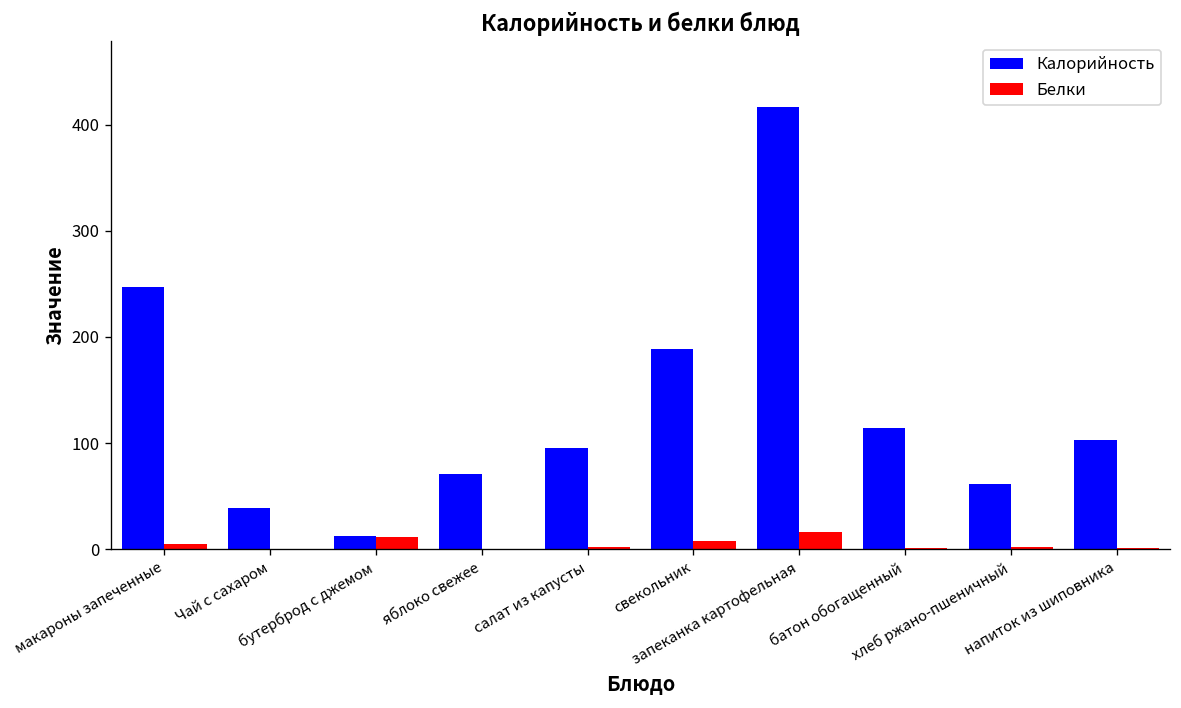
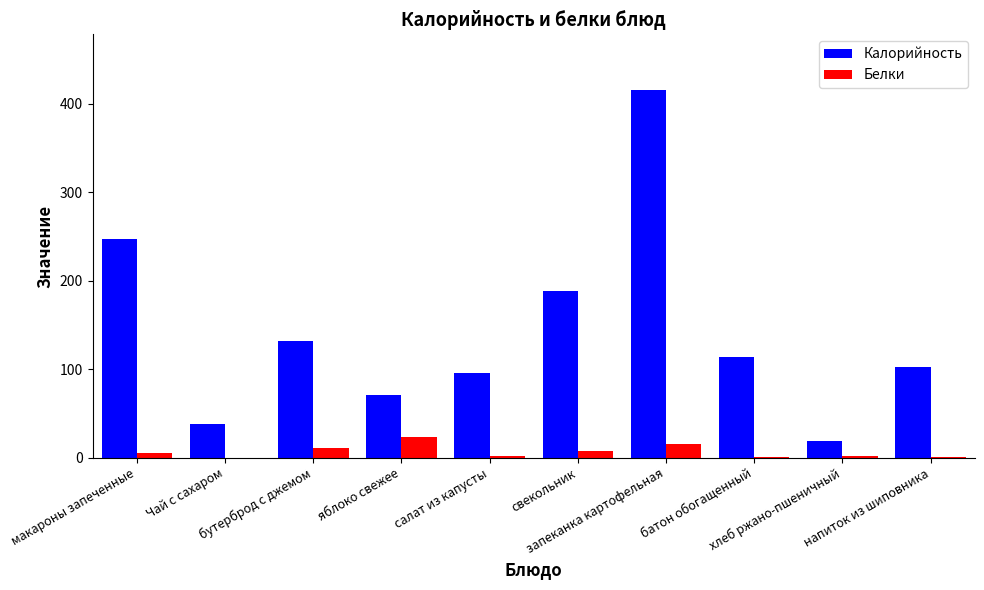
  {
    "Калорийность": {
      "макароны запеченные": 250,
      "Чай с сахаром": 40,
-     "бутерброд с джемом": 10,
+     "бутерброд с джемом": 130,
      "яблоко свежее": 70,
      "салат из капусты": 100,
      "свекольник": 190,
      "запеканка картофельная": 420,
      "батон обогащенный": 110,
-     "хлеб ржано-пшеничный": 60,
+     "хлеб ржано-пшеничный": 20,
      "напиток из шиповника": 100
    },
    "Белки": {
      "макароны запеченные": 10,
      "бутерброд с джемом": 10,
-     "яблоко свежее": 0,
+     "яблоко свежее": 20,
      "свекольник": 10,
      "запеканка картофельная": 20
    }
  }
